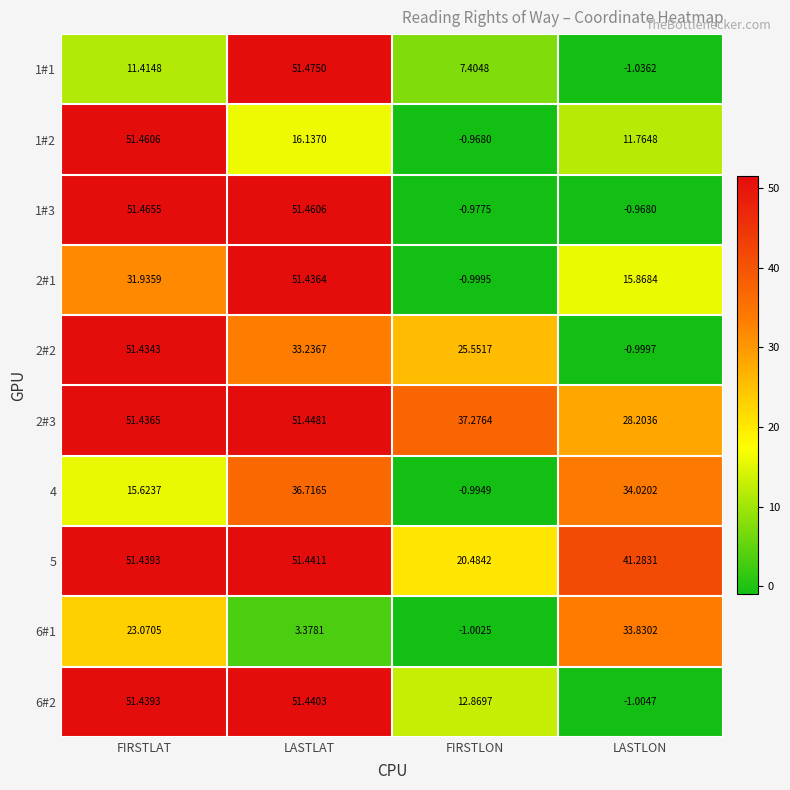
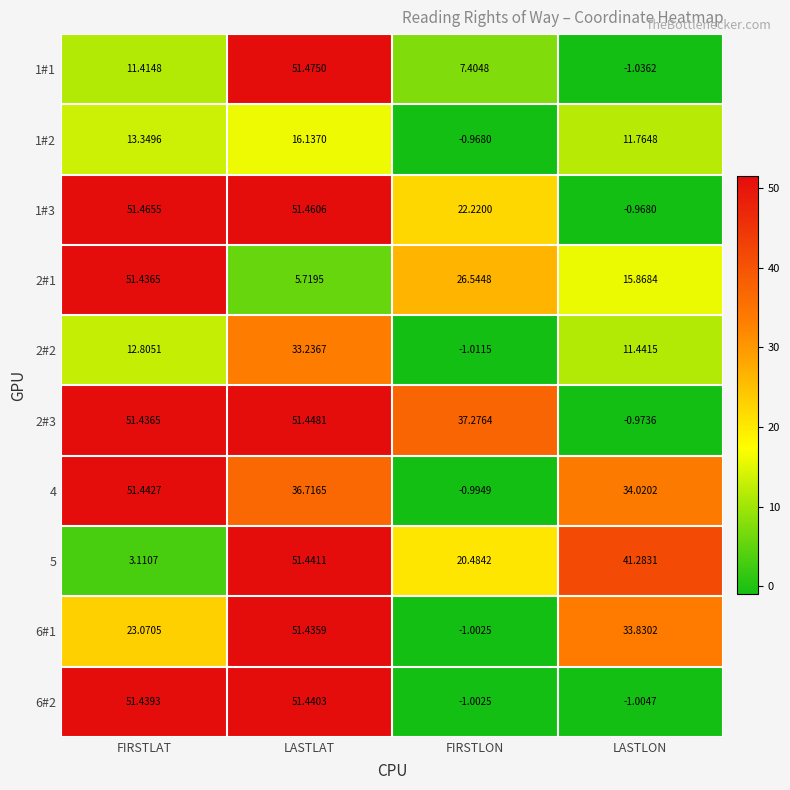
  {
    "1#1": {
      "FIRSTLAT": 11.4148,
      "LASTLAT": 51.4750,
      "FIRSTLON": 7.4048,
      "LASTLON": -1.0362
    },
    "1#2": {
-     "FIRSTLAT": 51.4606,
+     "FIRSTLAT": 13.3496,
      "LASTLAT": 16.1370,
      "FIRSTLON": -0.9680,
      "LASTLON": 11.7648
    },
    "1#3": {
      "FIRSTLAT": 51.4655,
      "LASTLAT": 51.4606,
-     "FIRSTLON": -0.9775,
+     "FIRSTLON": 22.2200,
      "LASTLON": -0.9680
    },
    "2#1": {
-     "FIRSTLAT": 31.9359,
-     "LASTLAT": 51.4364,
-     "FIRSTLON": -0.9995,
+     "FIRSTLAT": 51.4365,
+     "LASTLAT": 5.7195,
+     "FIRSTLON": 26.5448,
      "LASTLON": 15.8684
    },
    "2#2": {
-     "FIRSTLAT": 51.4343,
+     "FIRSTLAT": 12.8051,
      "LASTLAT": 33.2367,
-     "FIRSTLON": 25.5517,
-     "LASTLON": -0.9997
+     "FIRSTLON": -1.0115,
+     "LASTLON": 11.4415
    },
    "2#3": {
      "FIRSTLAT": 51.4365,
      "LASTLAT": 51.4481,
      "FIRSTLON": 37.2764,
-     "LASTLON": 28.2036
+     "LASTLON": -0.9736
    },
    "4": {
-     "FIRSTLAT": 15.6237,
+     "FIRSTLAT": 51.4427,
      "LASTLAT": 36.7165,
      "FIRSTLON": -0.9949,
      "LASTLON": 34.0202
    },
    "5": {
-     "FIRSTLAT": 51.4393,
+     "FIRSTLAT": 3.1107,
      "LASTLAT": 51.4411,
      "FIRSTLON": 20.4842,
      "LASTLON": 41.2831
    },
    "6#1": {
      "FIRSTLAT": 23.0705,
-     "LASTLAT": 3.3781,
+     "LASTLAT": 51.4359,
      "FIRSTLON": -1.0025,
      "LASTLON": 33.8302
    },
    "6#2": {
      "FIRSTLAT": 51.4393,
      "LASTLAT": 51.4403,
-     "FIRSTLON": 12.8697,
+     "FIRSTLON": -1.0025,
      "LASTLON": -1.0047
    }
  }
